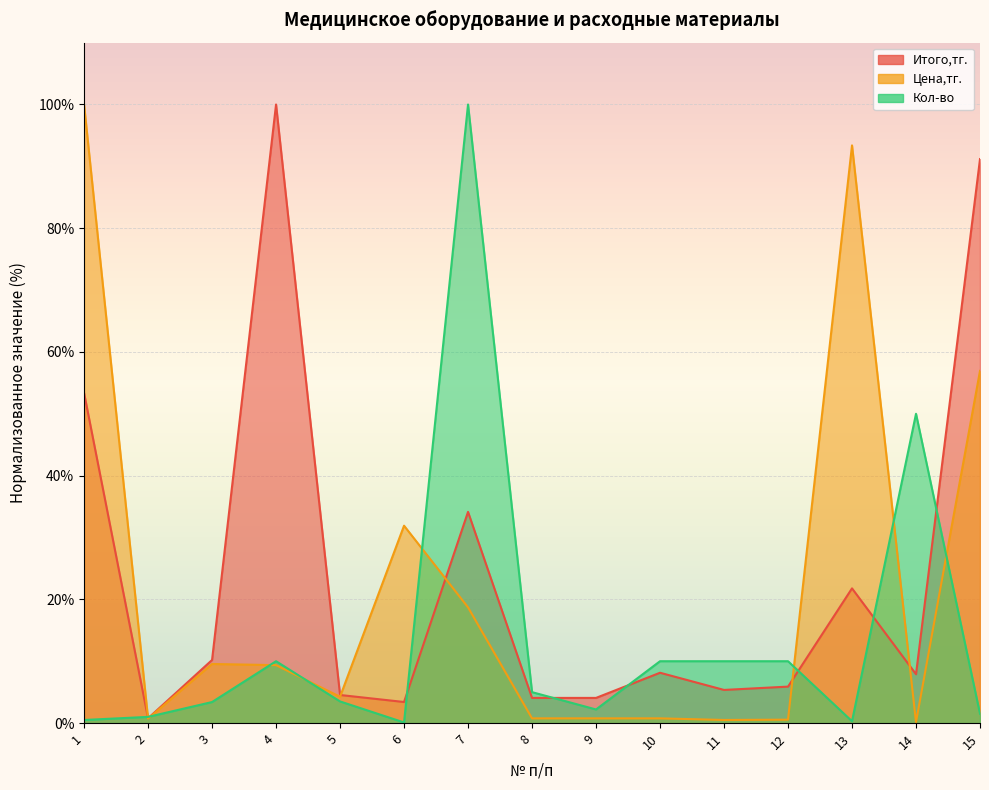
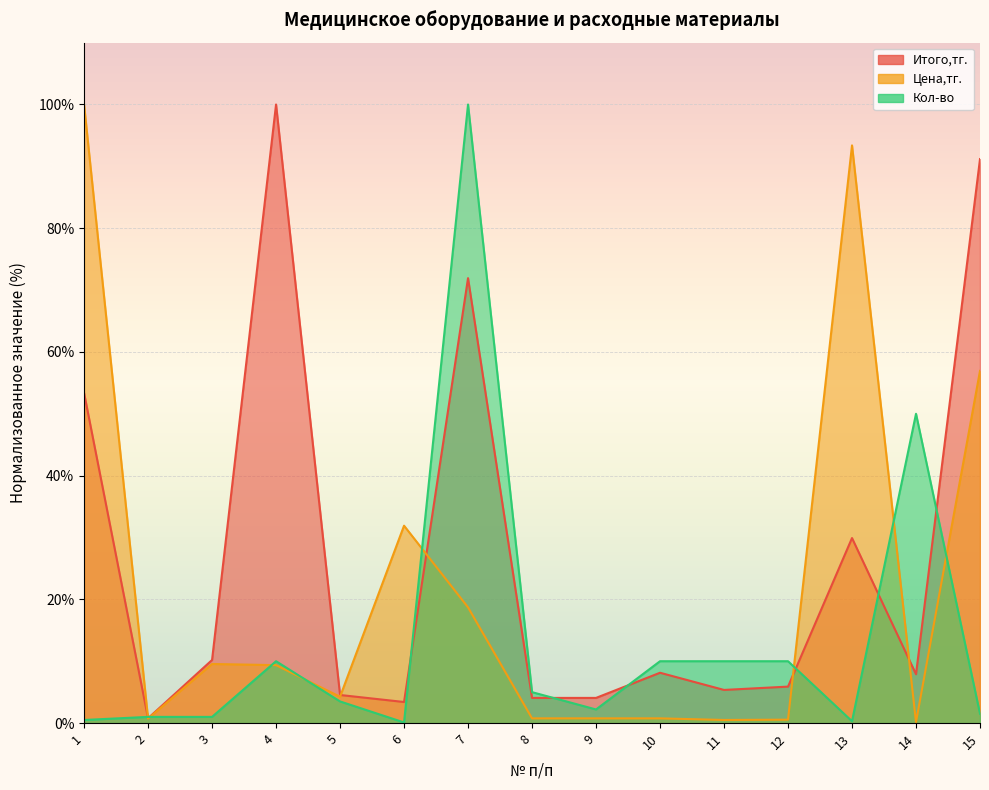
  {
    "Итого,тг.": {
      "1": "53%",
      "3": "10%",
      "4": "100%",
      "6": "3%",
-     "7": "34%",
+     "7": "72%",
      "8": "4%",
      "9": "4%",
      "10": "8%",
      "11": "5%",
      "12": "6%",
-     "13": "22%",
+     "13": "30%",
      "14": "8%",
      "15": "91%"
    },
    "Цена,тг.": {
      "1": "100%",
      "3": "10%",
      "4": "9%",
      "6": "32%",
      "7": "19%",
      "8": "1%",
      "9": "1%",
      "10": "1%",
      "11": "1%",
      "12": "1%",
      "13": "93%",
      "14": "0%",
      "15": "57%"
    },
    "Кол-во": {
      "1": "1%",
-     "3": "3%",
+     "3": "1%",
      "4": "10%",
      "5": "4%",
      "6": "0%",
      "7": "100%",
      "8": "5%",
      "9": "2%",
      "10": "10%",
      "11": "10%",
      "12": "10%",
      "13": "0%",
      "14": "50%",
      "15": "2%"
    }
  }
